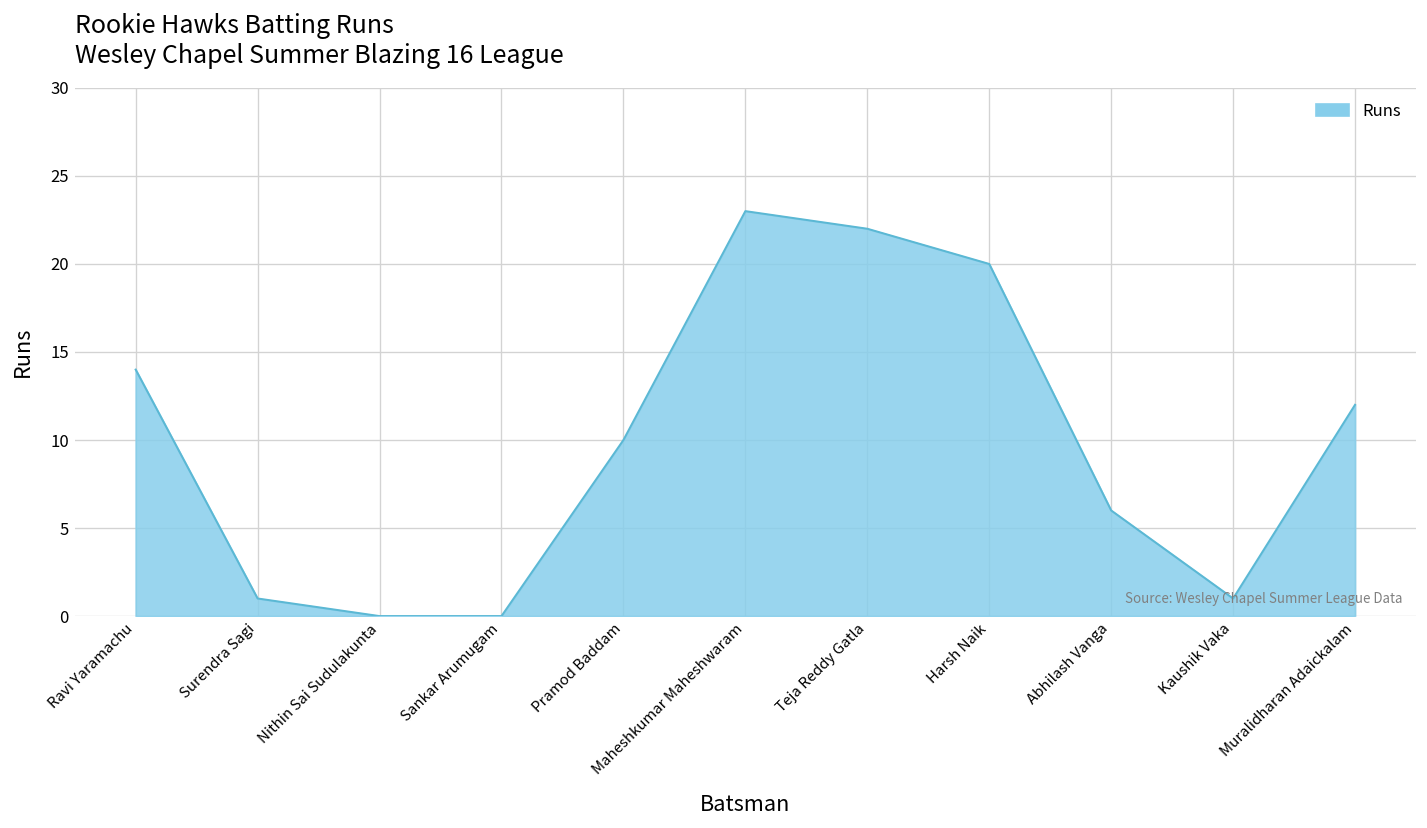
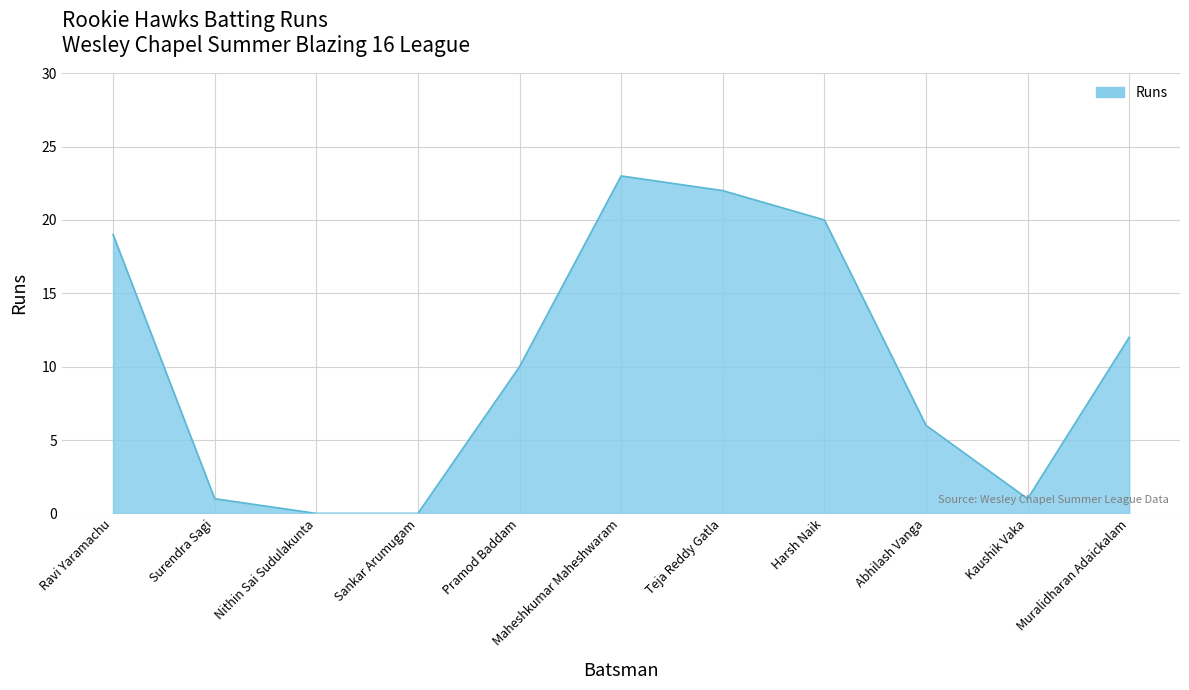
  {
-   "Ravi Yaramachu": 14,
+   "Ravi Yaramachu": 19,
    "Surendra Sagi": 1,
    "Nithin Sai Sudulakunta": 0,
    "Sankar Arumugam": 0,
    "Pramod Baddam": 10,
    "Maheshkumar Maheshwaram": 23,
    "Teja Reddy Gatla": 22,
    "Harsh Naik": 20,
    "Abhilash Vanga": 6,
    "Kaushik Vaka": 1,
    "Muralidharan Adaickalam": 12
  }
